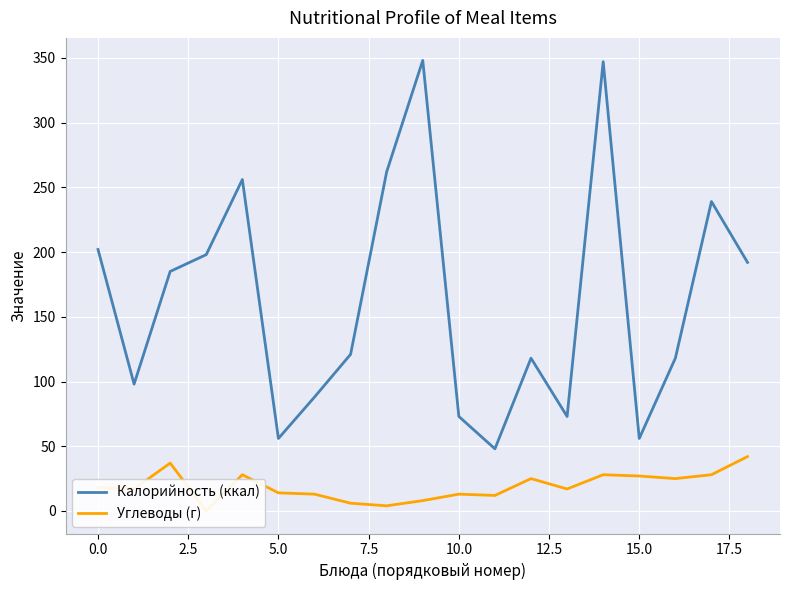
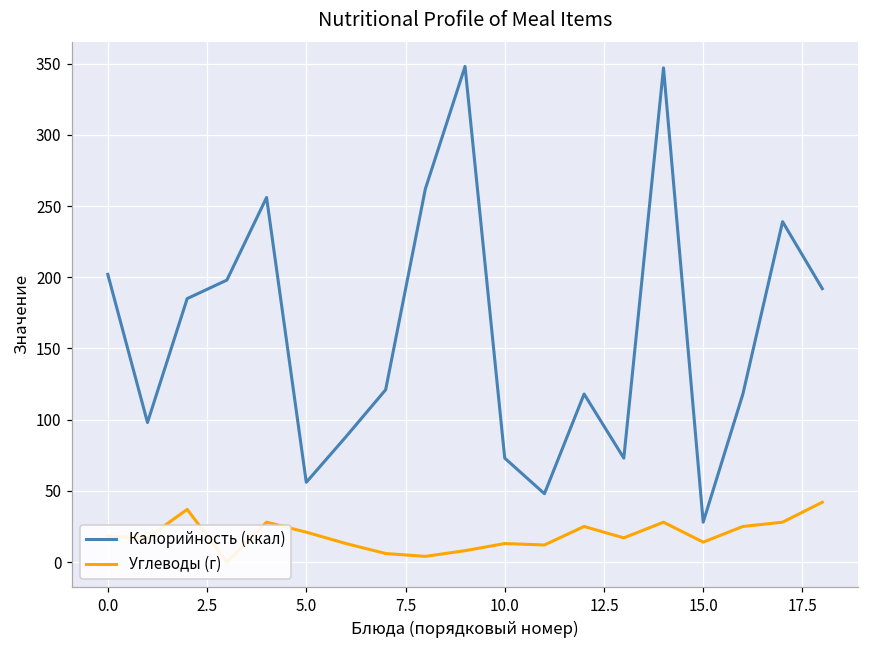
  {
    "Калорийность (ккал)": {
      "0.0": 202,
      "5.0": 56,
      "10.0": 73,
-     "15.0": 56
+     "15.0": 28
    },
    "Углеводы (г)": {
-     "5.0": 14,
+     "5.0": 21,
      "10.0": 13,
-     "15.0": 27
+     "15.0": 14
    }
  }
